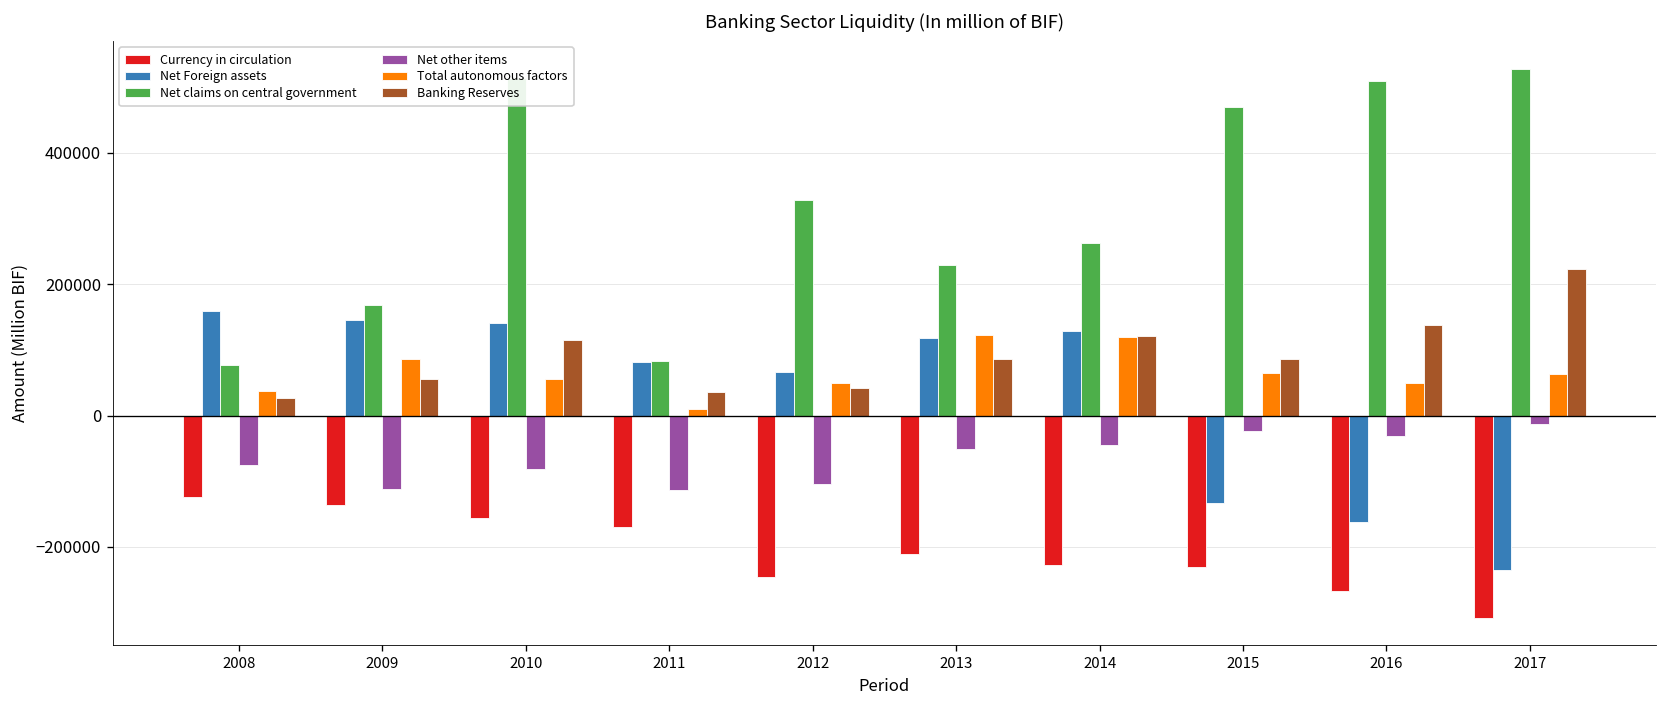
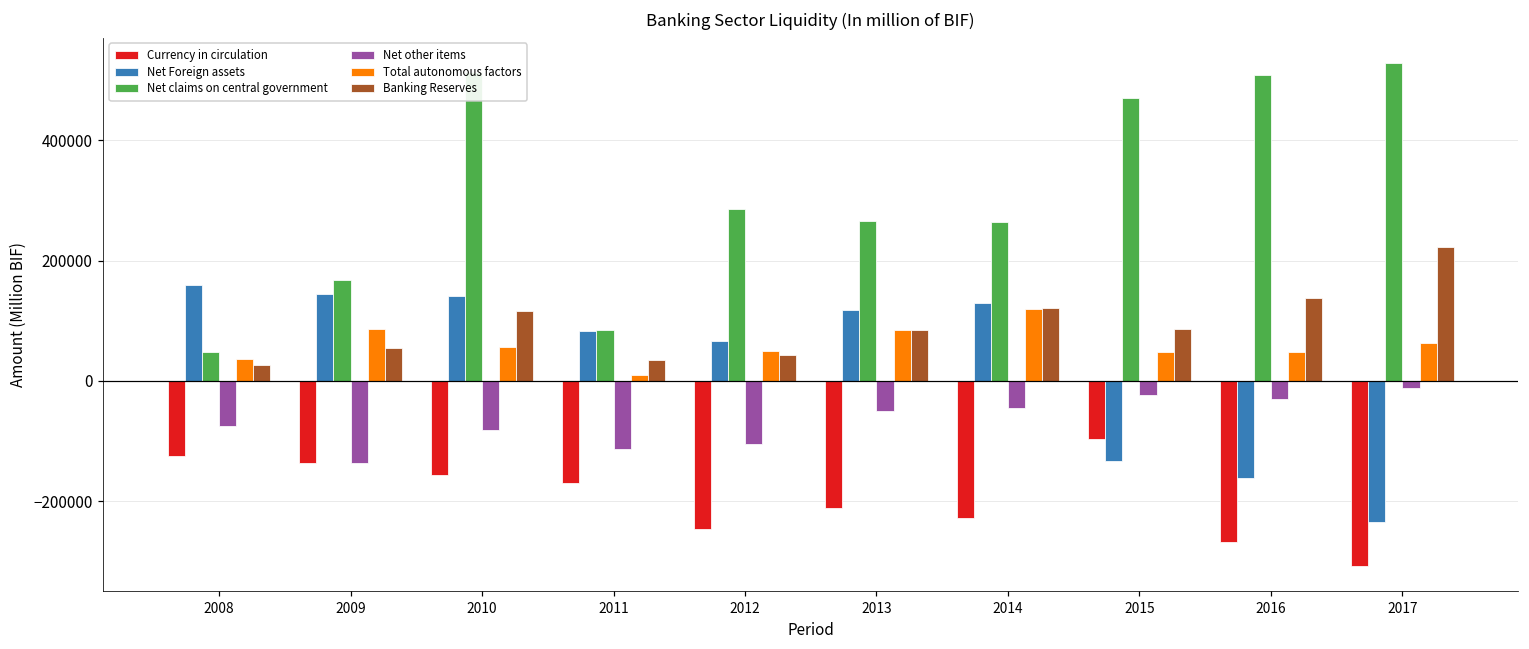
  {
    "Currency in circulation": {
      "2008": -120000,
      "2009": -140000,
      "2010": -160000,
      "2011": -170000,
      "2012": -250000,
      "2013": -210000,
      "2014": -230000,
-     "2015": -230000,
+     "2015": -100000,
      "2016": -270000,
      "2017": -310000
    },
    "Net Foreign assets": {
      "2008": 160000,
      "2009": 140000,
      "2010": 140000,
      "2011": 80000,
      "2012": 70000,
      "2013": 120000,
      "2014": 130000,
      "2015": -130000,
      "2016": -160000,
      "2017": -240000
    },
    "Net claims on central government": {
-     "2008": 80000,
+     "2008": 50000,
      "2009": 170000,
      "2011": 80000,
-     "2012": 330000,
-     "2013": 230000,
+     "2012": 290000,
+     "2013": 270000,
      "2014": 260000,
      "2015": 470000,
      "2016": 510000,
      "2017": 530000
    },
    "Net other items": {
      "2008": -80000,
-     "2009": -110000,
+     "2009": -140000,
      "2010": -80000,
      "2011": -110000,
      "2012": -100000,
      "2013": -50000,
      "2014": -50000,
      "2015": -20000,
      "2016": -30000,
      "2017": -10000
    },
    "Total autonomous factors": {
      "2008": 40000,
      "2009": 90000,
      "2010": 60000,
      "2011": 10000,
      "2012": 50000,
-     "2013": 120000,
+     "2013": 90000,
      "2014": 120000,
-     "2015": 60000,
+     "2015": 50000,
      "2016": 50000,
      "2017": 60000
    },
    "Banking Reserves": {
      "2008": 30000,
      "2009": 50000,
      "2010": 120000,
      "2011": 40000,
      "2012": 40000,
      "2013": 90000,
      "2014": 120000,
      "2015": 90000,
      "2016": 140000,
      "2017": 220000
    }
  }
